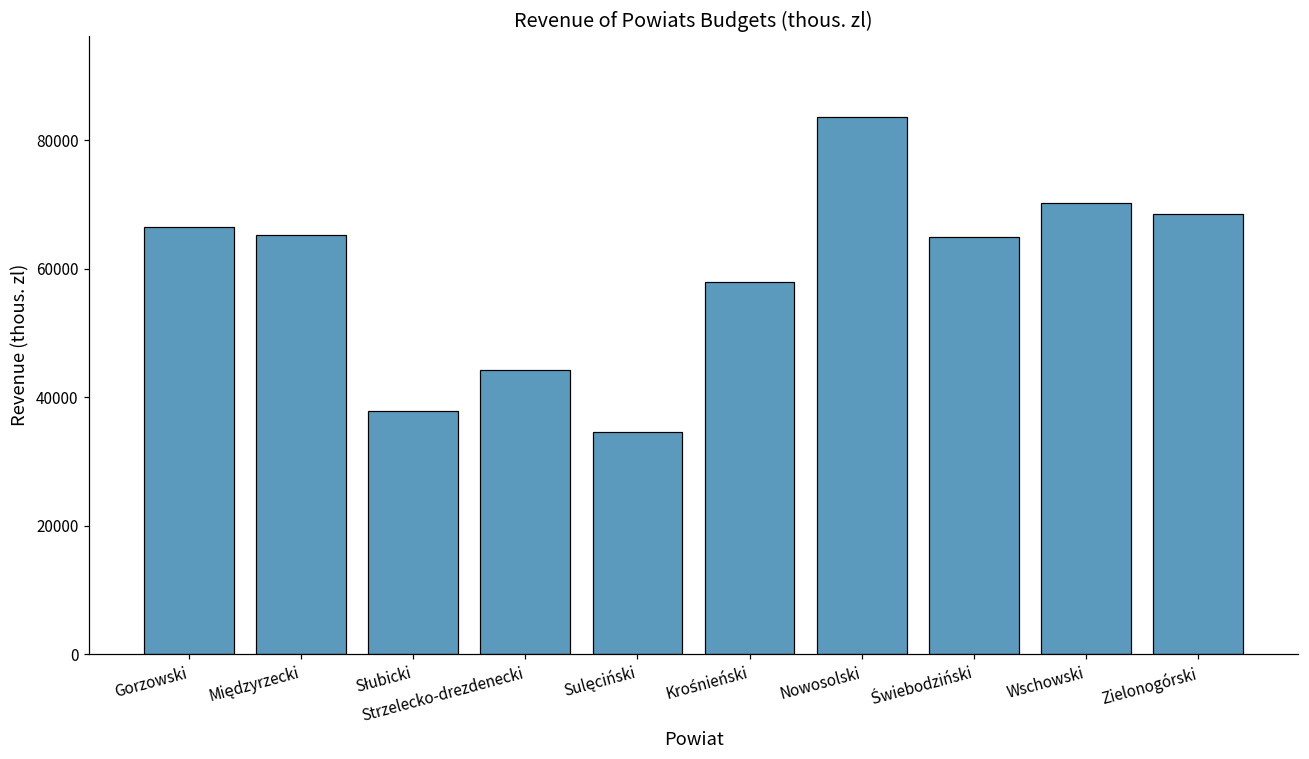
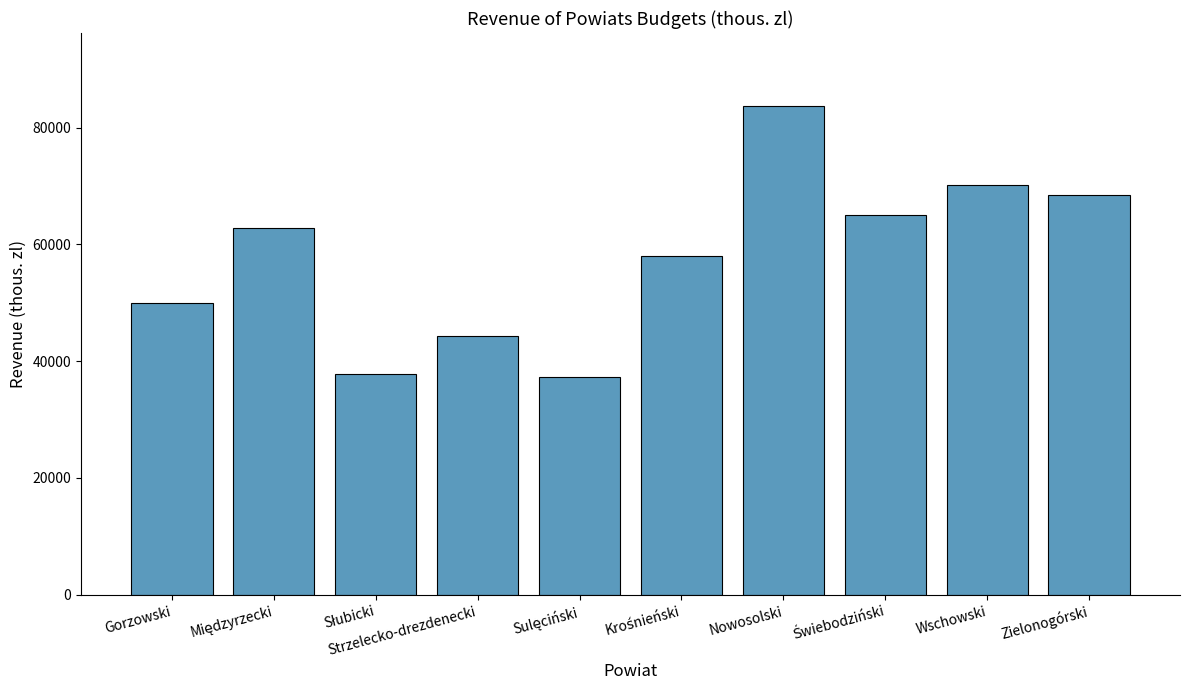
  {
-   "Gorzowski": 66000,
-   "Międzyrzecki": 65000,
+   "Gorzowski": 50000,
+   "Międzyrzecki": 63000,
    "Słubicki": 38000,
    "Strzelecko-drezdenecki": 44000,
-   "Sulęciński": 35000,
+   "Sulęciński": 37000,
    "Krośnieński": 58000,
    "Nowosolski": 84000,
    "Świebodziński": 65000,
    "Wschowski": 70000,
    "Zielonogórski": 69000
  }
